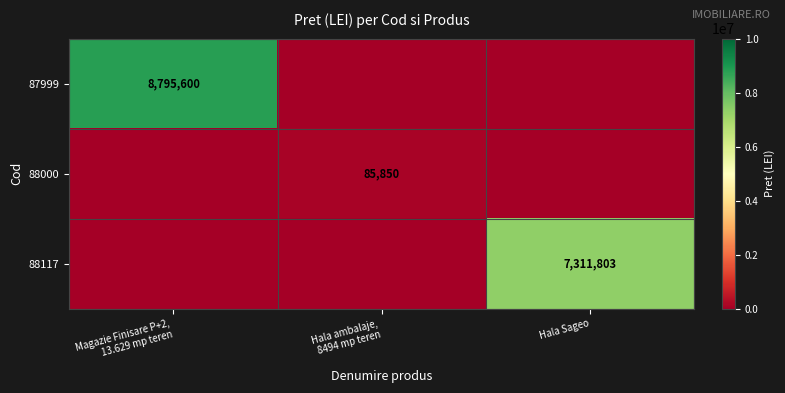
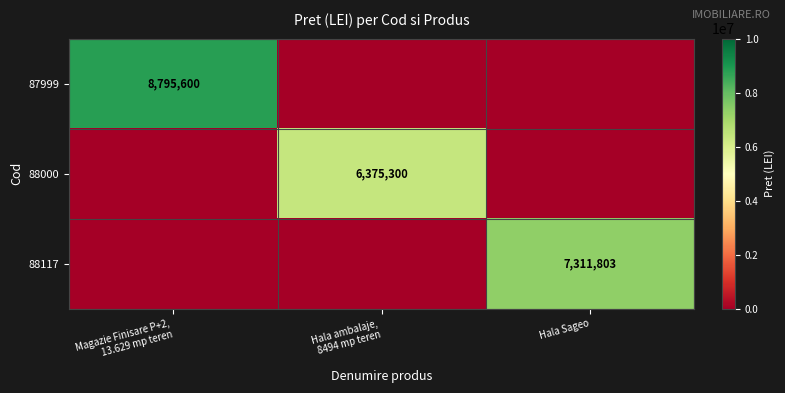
  {
    "87999": {
      "Magazie Finisare P+2, 13.629 mp teren": "8,795,600"
    },
    "88000": {
-     "Hala ambalaje, 8494 mp teren": "85,850"
+     "Hala ambalaje, 8494 mp teren": "6,375,300"
    },
    "88117": {
      "Hala Sageo": "7,311,803"
    }
  }
